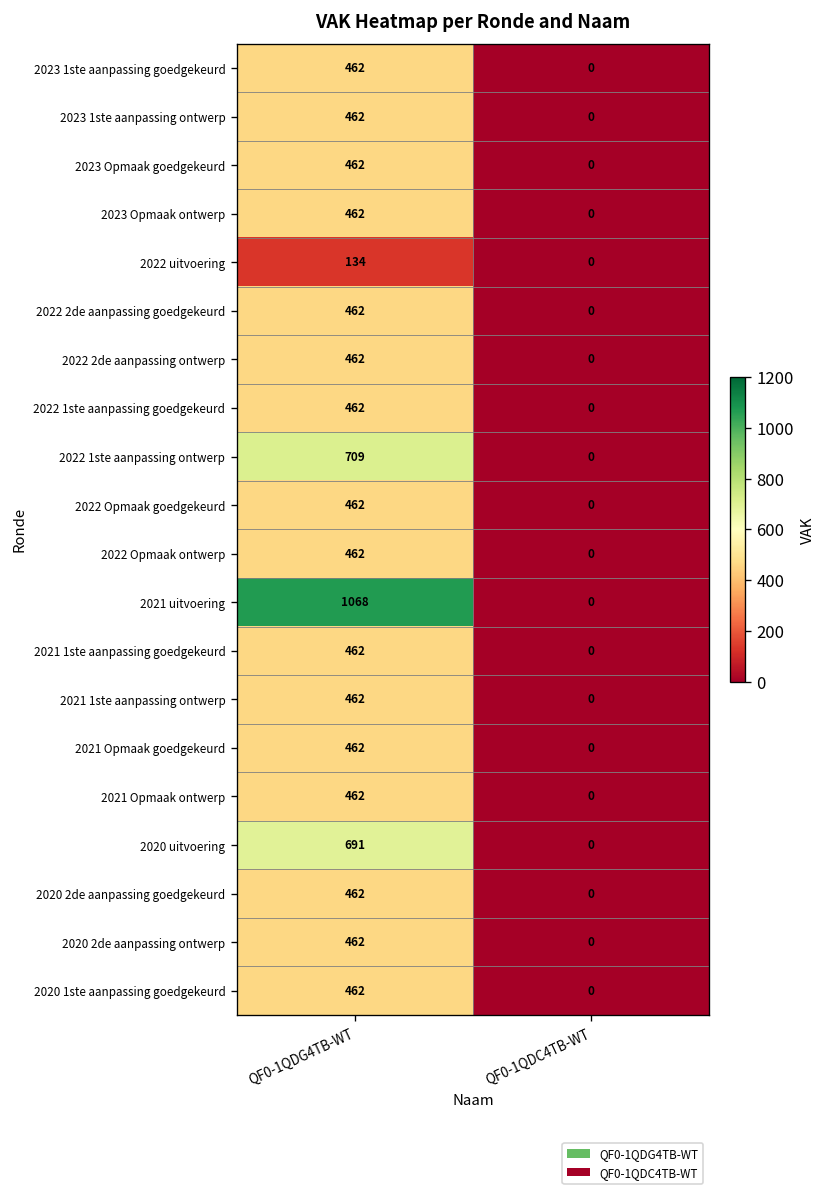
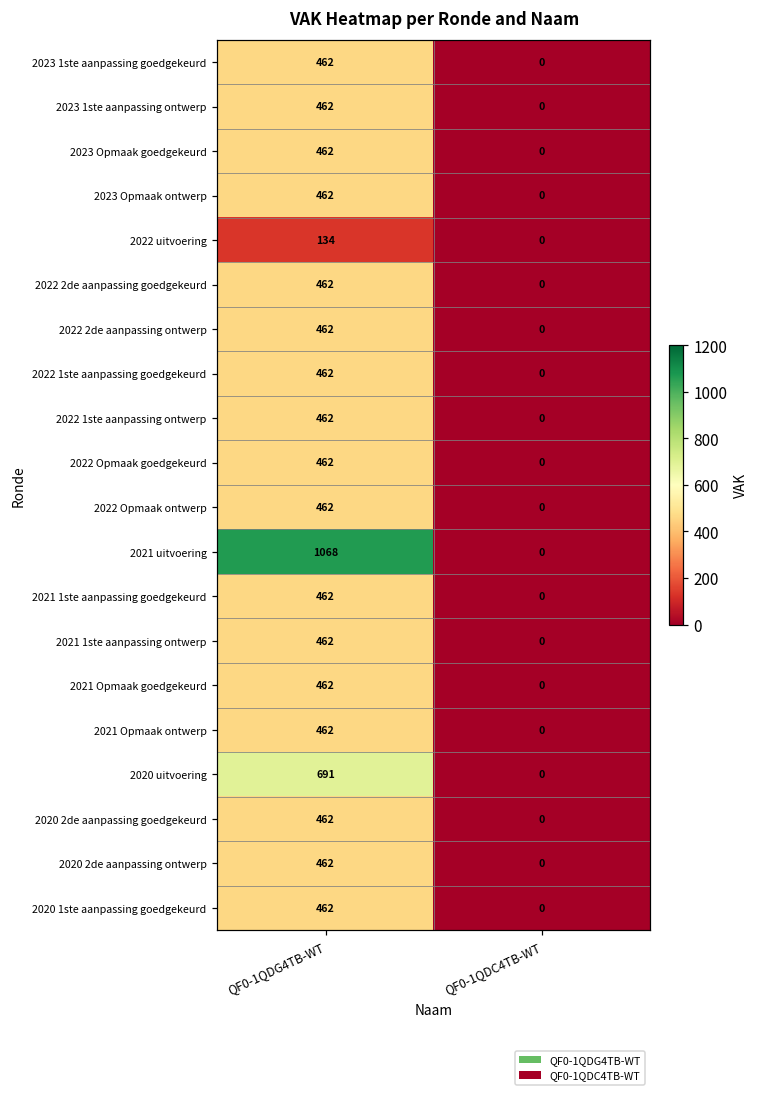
  {
    "2023 1ste aanpassing goedgekeurd": {
      "QF0-1QDG4TB-WT": 462,
      "QF0-1QDC4TB-WT": 0
    },
    "2023 1ste aanpassing ontwerp": {
      "QF0-1QDG4TB-WT": 462,
      "QF0-1QDC4TB-WT": 0
    },
    "2023 Opmaak goedgekeurd": {
      "QF0-1QDG4TB-WT": 462,
      "QF0-1QDC4TB-WT": 0
    },
    "2023 Opmaak ontwerp": {
      "QF0-1QDG4TB-WT": 462,
      "QF0-1QDC4TB-WT": 0
    },
    "2022 uitvoering": {
      "QF0-1QDG4TB-WT": 134,
      "QF0-1QDC4TB-WT": 0
    },
    "2022 2de aanpassing goedgekeurd": {
      "QF0-1QDG4TB-WT": 462,
      "QF0-1QDC4TB-WT": 0
    },
    "2022 2de aanpassing ontwerp": {
      "QF0-1QDG4TB-WT": 462,
      "QF0-1QDC4TB-WT": 0
    },
    "2022 1ste aanpassing goedgekeurd": {
      "QF0-1QDG4TB-WT": 462,
      "QF0-1QDC4TB-WT": 0
    },
    "2022 1ste aanpassing ontwerp": {
-     "QF0-1QDG4TB-WT": 709,
+     "QF0-1QDG4TB-WT": 462,
      "QF0-1QDC4TB-WT": 0
    },
    "2022 Opmaak goedgekeurd": {
      "QF0-1QDG4TB-WT": 462,
      "QF0-1QDC4TB-WT": 0
    },
    "2022 Opmaak ontwerp": {
      "QF0-1QDG4TB-WT": 462,
      "QF0-1QDC4TB-WT": 0
    },
    "2021 uitvoering": {
      "QF0-1QDG4TB-WT": 1068,
      "QF0-1QDC4TB-WT": 0
    },
    "2021 1ste aanpassing goedgekeurd": {
      "QF0-1QDG4TB-WT": 462,
      "QF0-1QDC4TB-WT": 0
    },
    "2021 1ste aanpassing ontwerp": {
      "QF0-1QDG4TB-WT": 462,
      "QF0-1QDC4TB-WT": 0
    },
    "2021 Opmaak goedgekeurd": {
      "QF0-1QDG4TB-WT": 462,
      "QF0-1QDC4TB-WT": 0
    },
    "2021 Opmaak ontwerp": {
      "QF0-1QDG4TB-WT": 462,
      "QF0-1QDC4TB-WT": 0
    },
    "2020 uitvoering": {
      "QF0-1QDG4TB-WT": 691,
      "QF0-1QDC4TB-WT": 0
    },
    "2020 2de aanpassing goedgekeurd": {
      "QF0-1QDG4TB-WT": 462,
      "QF0-1QDC4TB-WT": 0
    },
    "2020 2de aanpassing ontwerp": {
      "QF0-1QDG4TB-WT": 462,
      "QF0-1QDC4TB-WT": 0
    },
    "2020 1ste aanpassing goedgekeurd": {
      "QF0-1QDG4TB-WT": 462,
      "QF0-1QDC4TB-WT": 0
    }
  }
